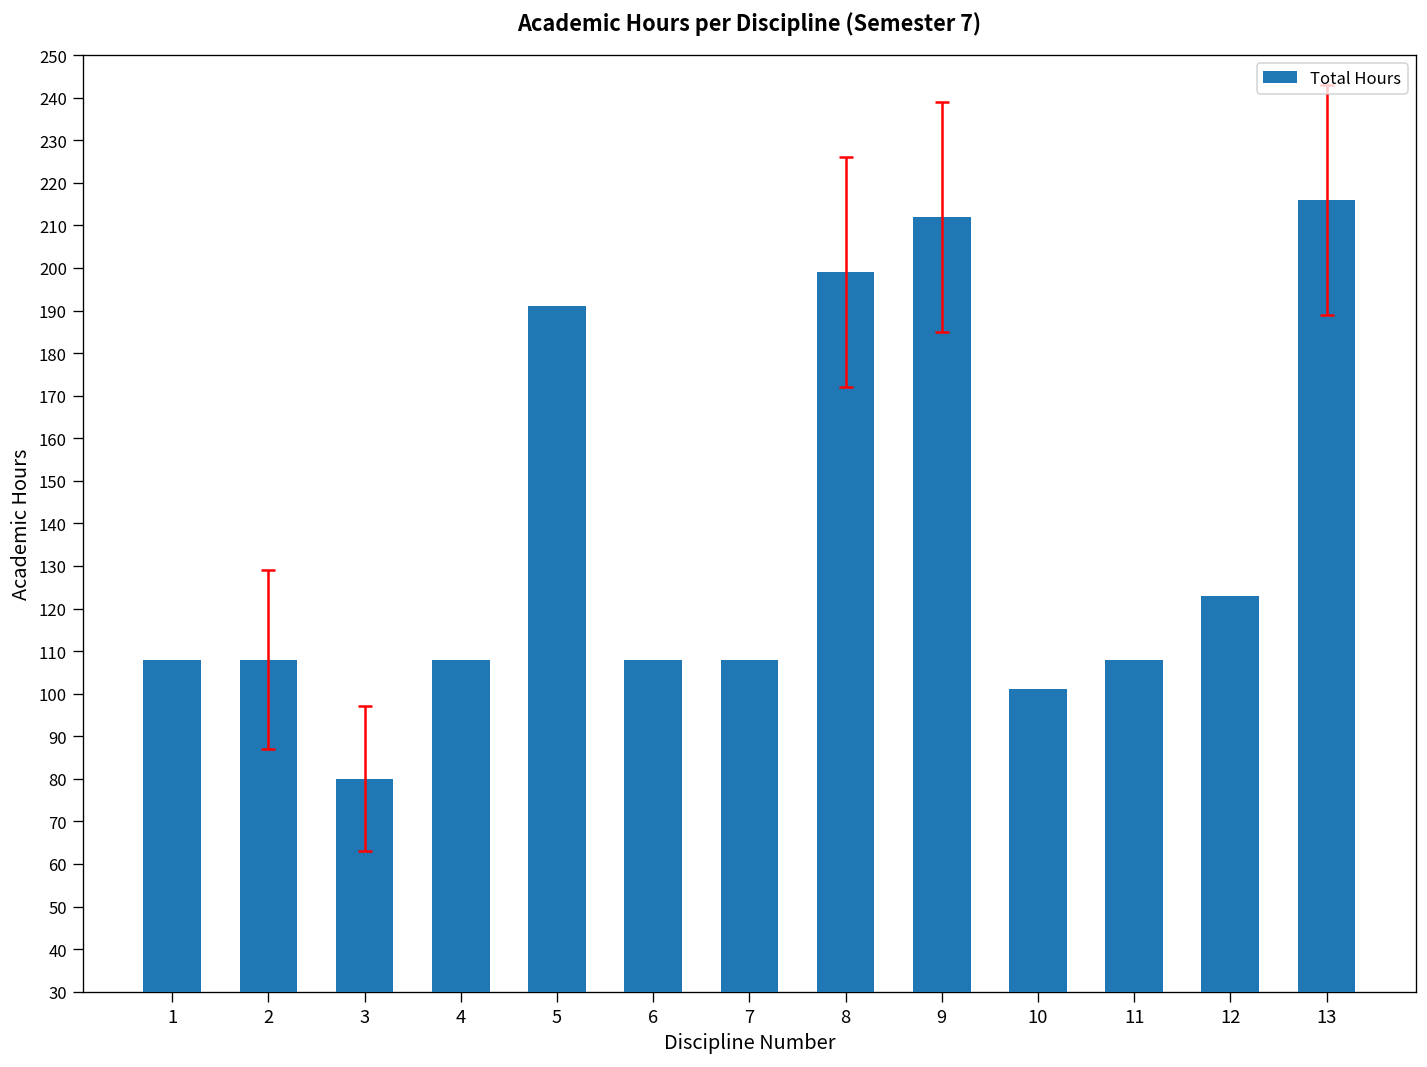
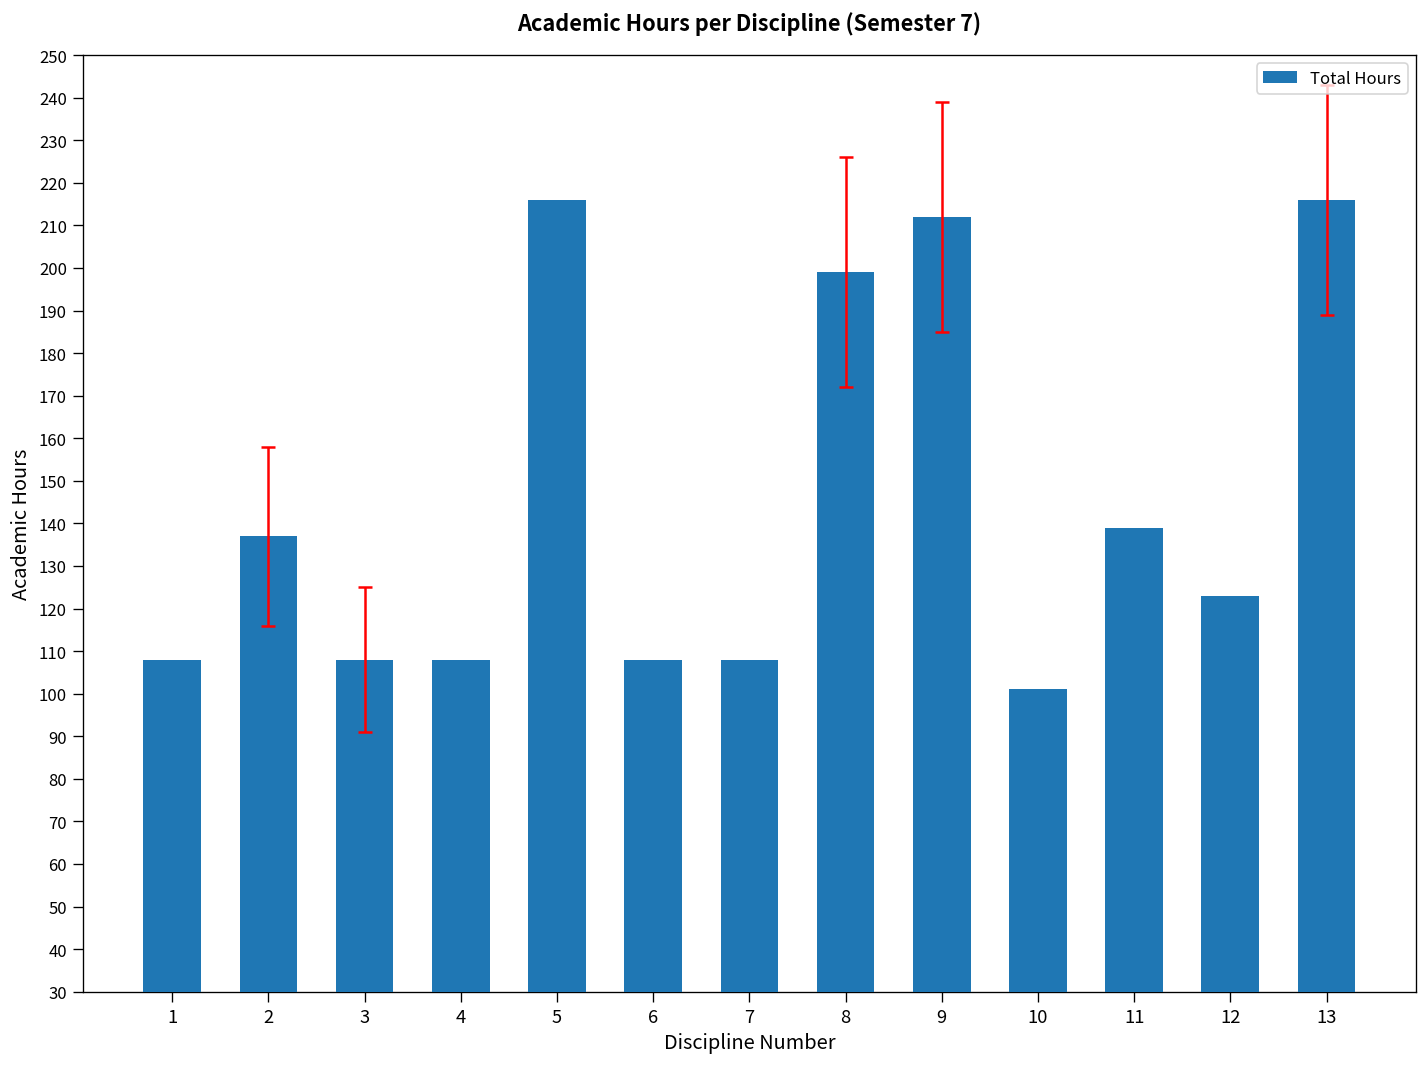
  {
    "Total Hours": {
      "1": 108,
-     "2": 108,
-     "3": 80,
+     "2": 137,
+     "3": 108,
      "4": 108,
-     "5": 191,
+     "5": 216,
      "6": 108,
      "7": 108,
      "8": 199,
      "9": 212,
      "10": 101,
-     "11": 108,
+     "11": 139,
      "12": 123,
      "13": 216
    }
  }
